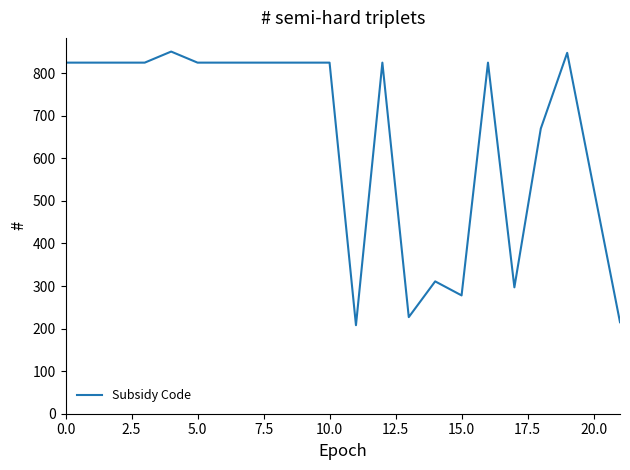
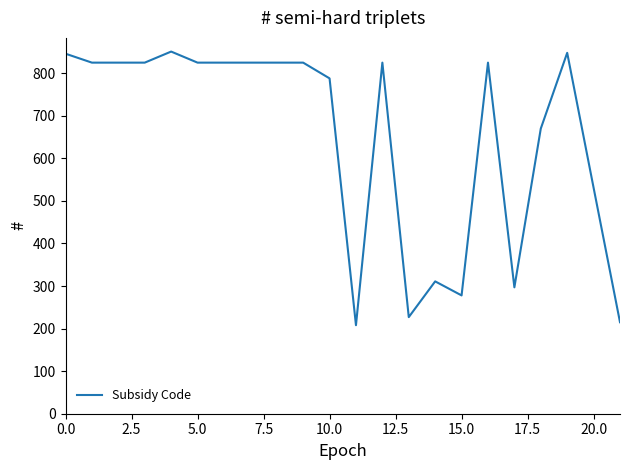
  {
-   "0.0": 830,
+   "0.0": 850,
    "5.0": 830,
-   "10.0": 830,
+   "10.0": 790,
    "15.0": 280,
    "20.0": 530
  }
